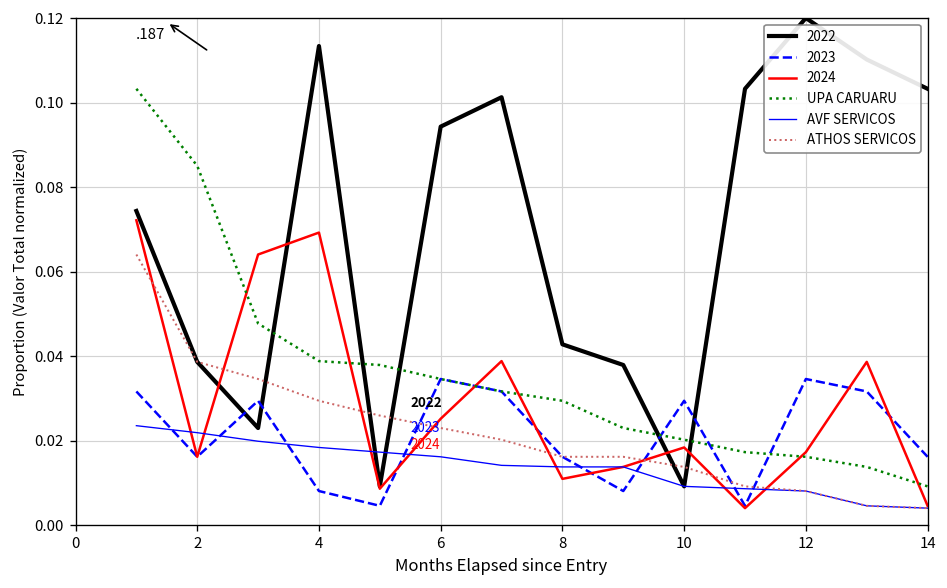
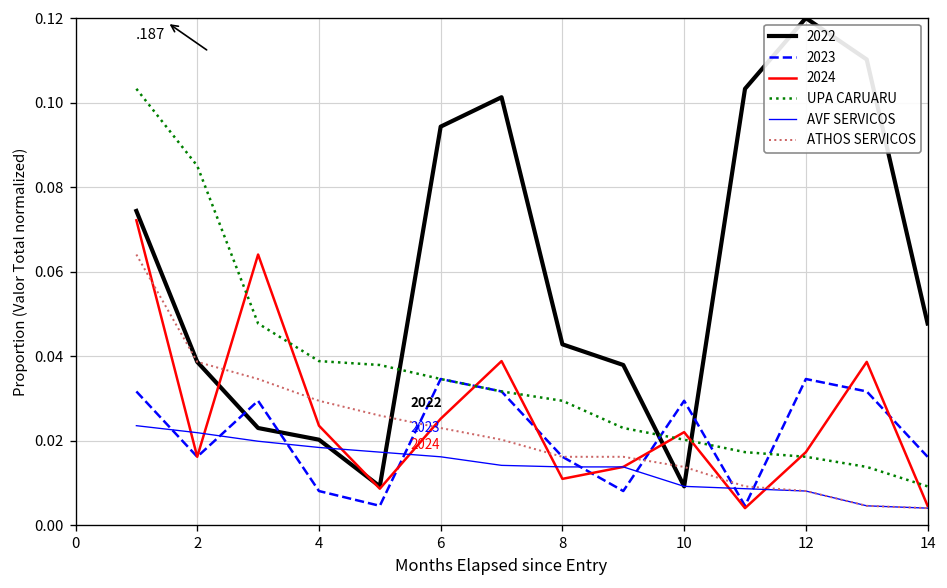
  {
    "2022": {
-     "4": 0.113,
+     "4": 0.020,
      "6": 0.094,
      "8": 0.043,
      "12": 0.120,
-     "14": 0.103
+     "14": 0.048
    },
    "2024": {
-     "4": 0.069,
+     "4": 0.024,
      "8": 0.011,
-     "10": 0.018,
+     "10": 0.022,
      "12": 0.017
    },
    "UPA CARUARU": {
      "2": 0.085,
      "4": 0.039,
      "8": 0.029,
      "10": 0.020,
      "12": 0.016,
      "14": 0.009
    },
    "ATHOS SERVICOS": {
      "4": 0.029,
      "10": 0.014
    }
  }
